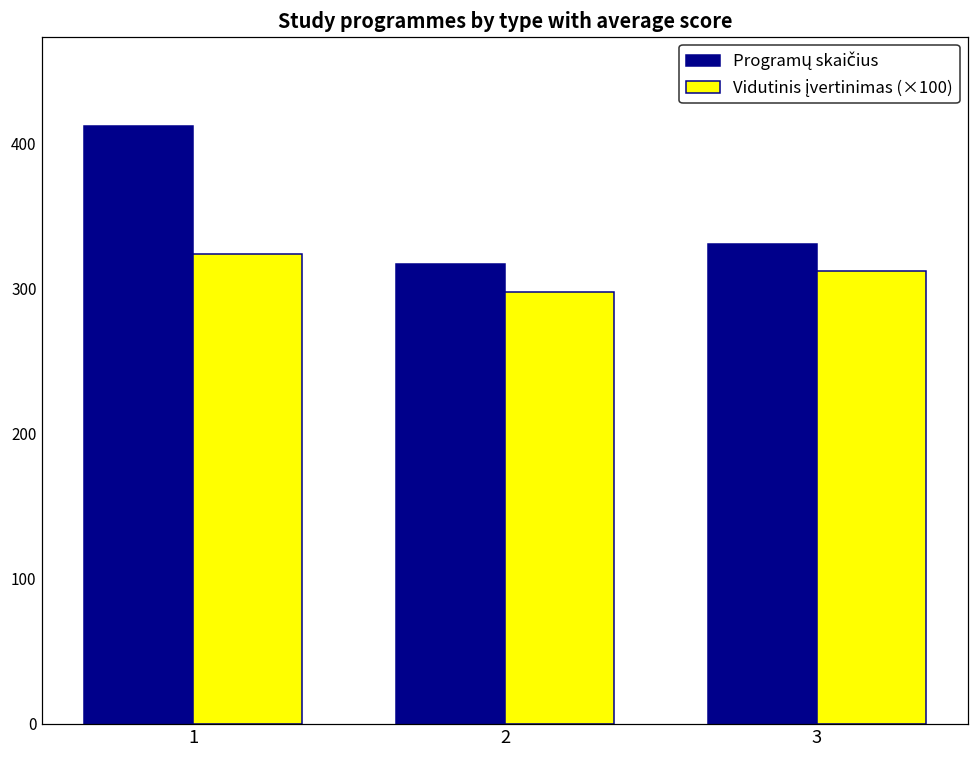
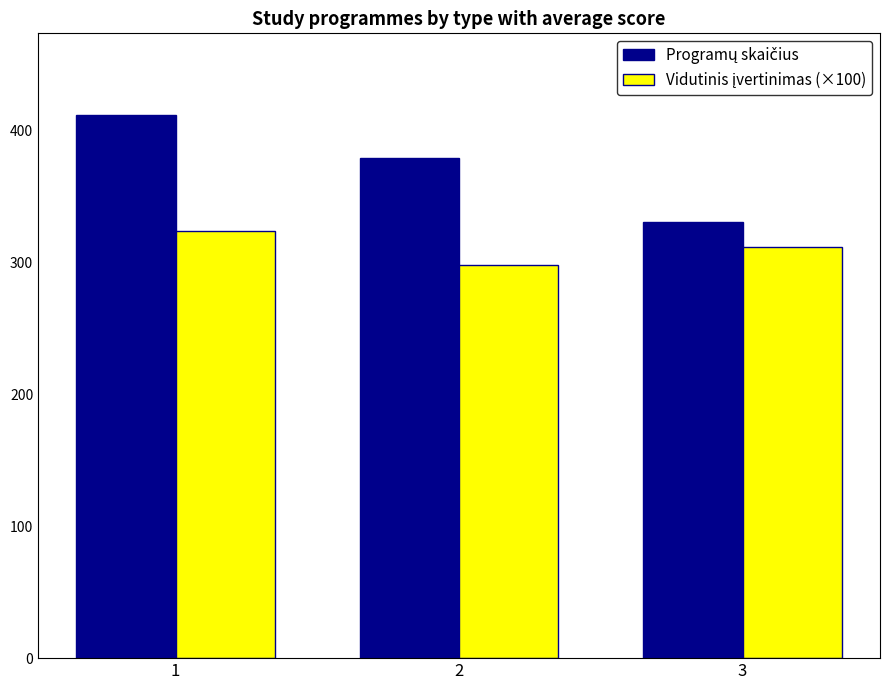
  {
    "Programų skaičius": {
      "1": 412,
-     "2": 317,
+     "2": 379,
      "3": 331
    },
    "Vidutinis įvertinimas (×100)": {
      "1": 324,
      "2": 298,
      "3": 312
    }
  }
